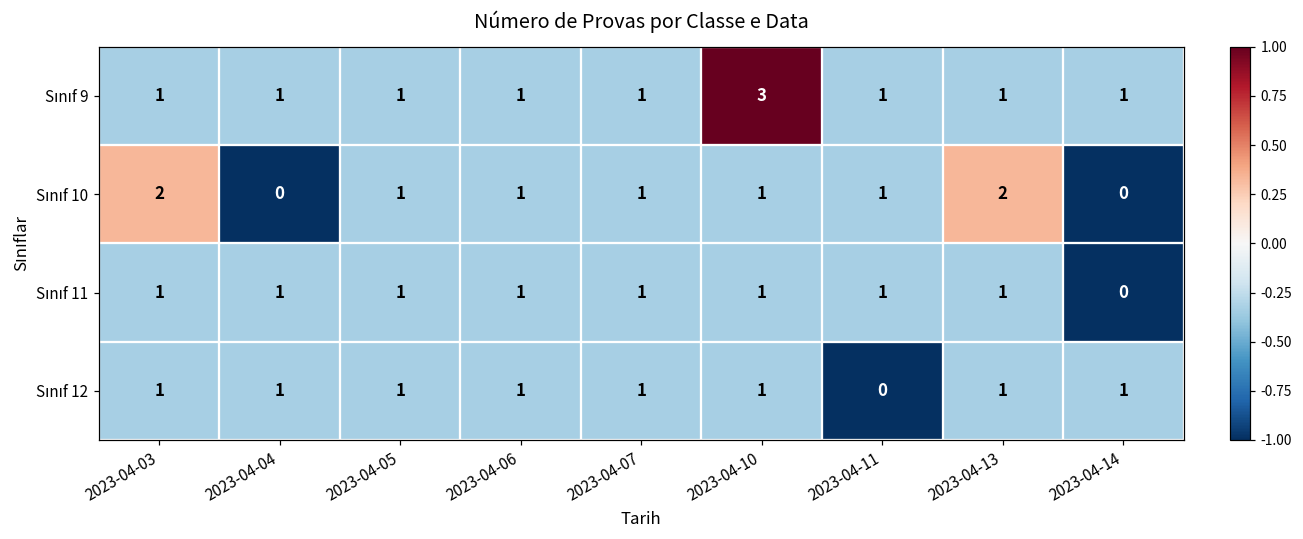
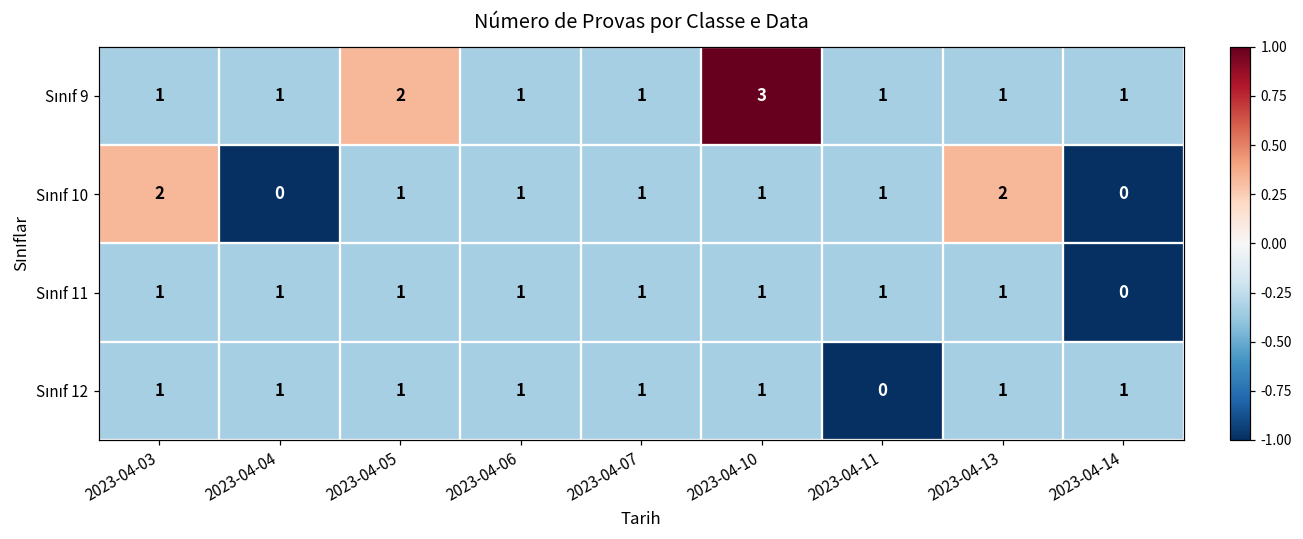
  {
    "Sınıf 9": {
      "2023-04-03": 1,
      "2023-04-04": 1,
-     "2023-04-05": 1,
+     "2023-04-05": 2,
      "2023-04-06": 1,
      "2023-04-07": 1,
      "2023-04-10": 3,
      "2023-04-11": 1,
      "2023-04-13": 1,
      "2023-04-14": 1
    },
    "Sınıf 10": {
      "2023-04-03": 2,
      "2023-04-04": 0,
      "2023-04-05": 1,
      "2023-04-06": 1,
      "2023-04-07": 1,
      "2023-04-10": 1,
      "2023-04-11": 1,
      "2023-04-13": 2,
      "2023-04-14": 0
    },
    "Sınıf 11": {
      "2023-04-03": 1,
      "2023-04-04": 1,
      "2023-04-05": 1,
      "2023-04-06": 1,
      "2023-04-07": 1,
      "2023-04-10": 1,
      "2023-04-11": 1,
      "2023-04-13": 1,
      "2023-04-14": 0
    },
    "Sınıf 12": {
      "2023-04-03": 1,
      "2023-04-04": 1,
      "2023-04-05": 1,
      "2023-04-06": 1,
      "2023-04-07": 1,
      "2023-04-10": 1,
      "2023-04-11": 0,
      "2023-04-13": 1,
      "2023-04-14": 1
    }
  }
